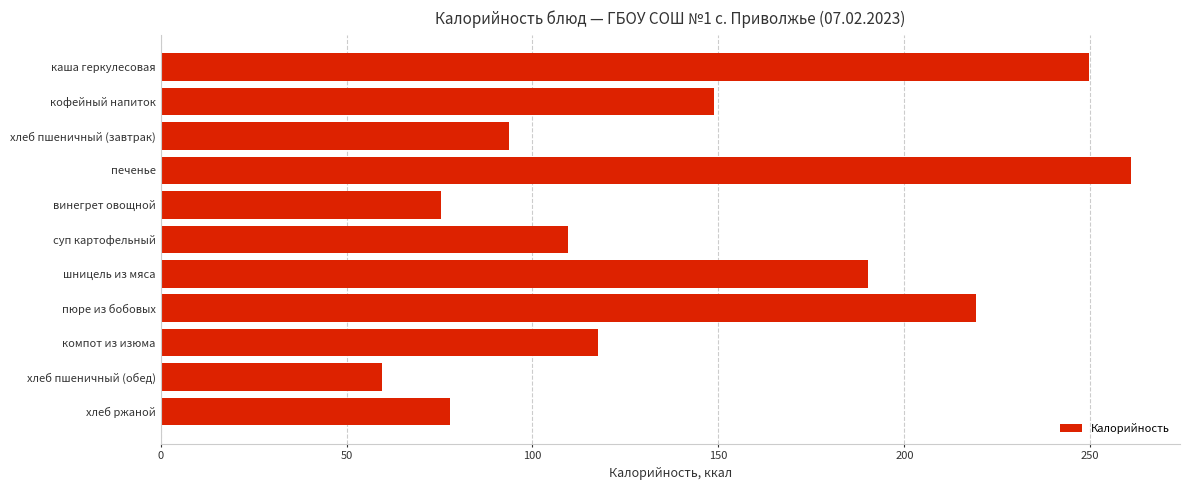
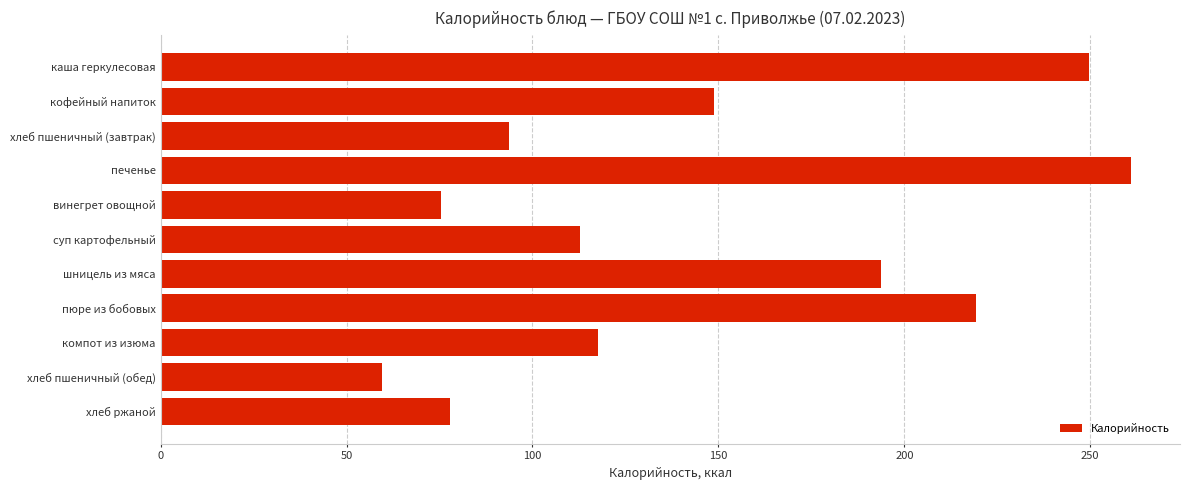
  {
    "каша геркулесовая": 250,
    "кофейный напиток": 149,
    "хлеб пшеничный (завтрак)": 94,
    "печенье": 261,
    "винегрет овощной": 75,
-   "суп картофельный": 110,
-   "шницель из мяса": 190,
+   "суп картофельный": 113,
+   "шницель из мяса": 194,
    "пюре из бобовых": 219,
    "компот из изюма": 118,
    "хлеб пшеничный (обед)": 60,
    "хлеб ржаной": 78
  }
